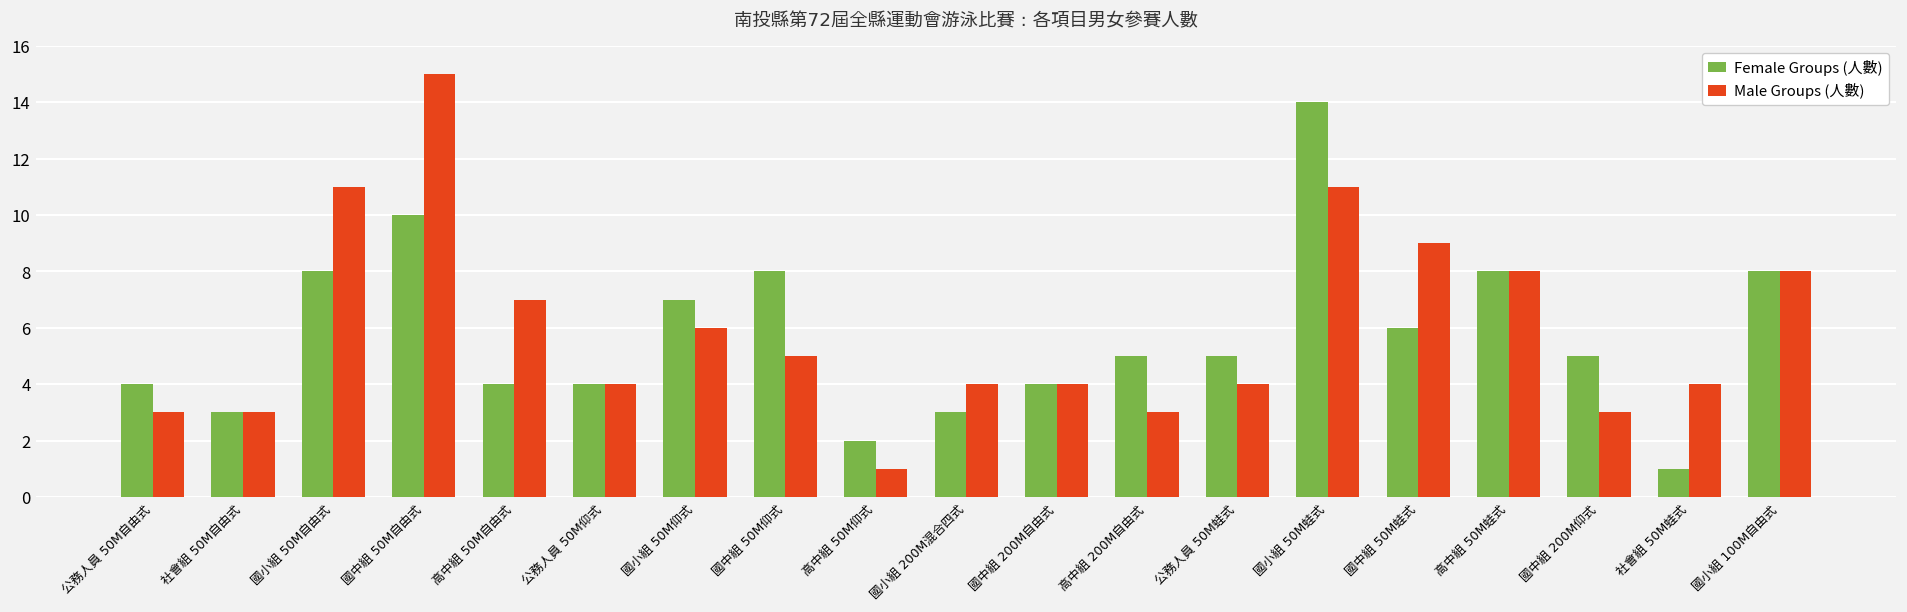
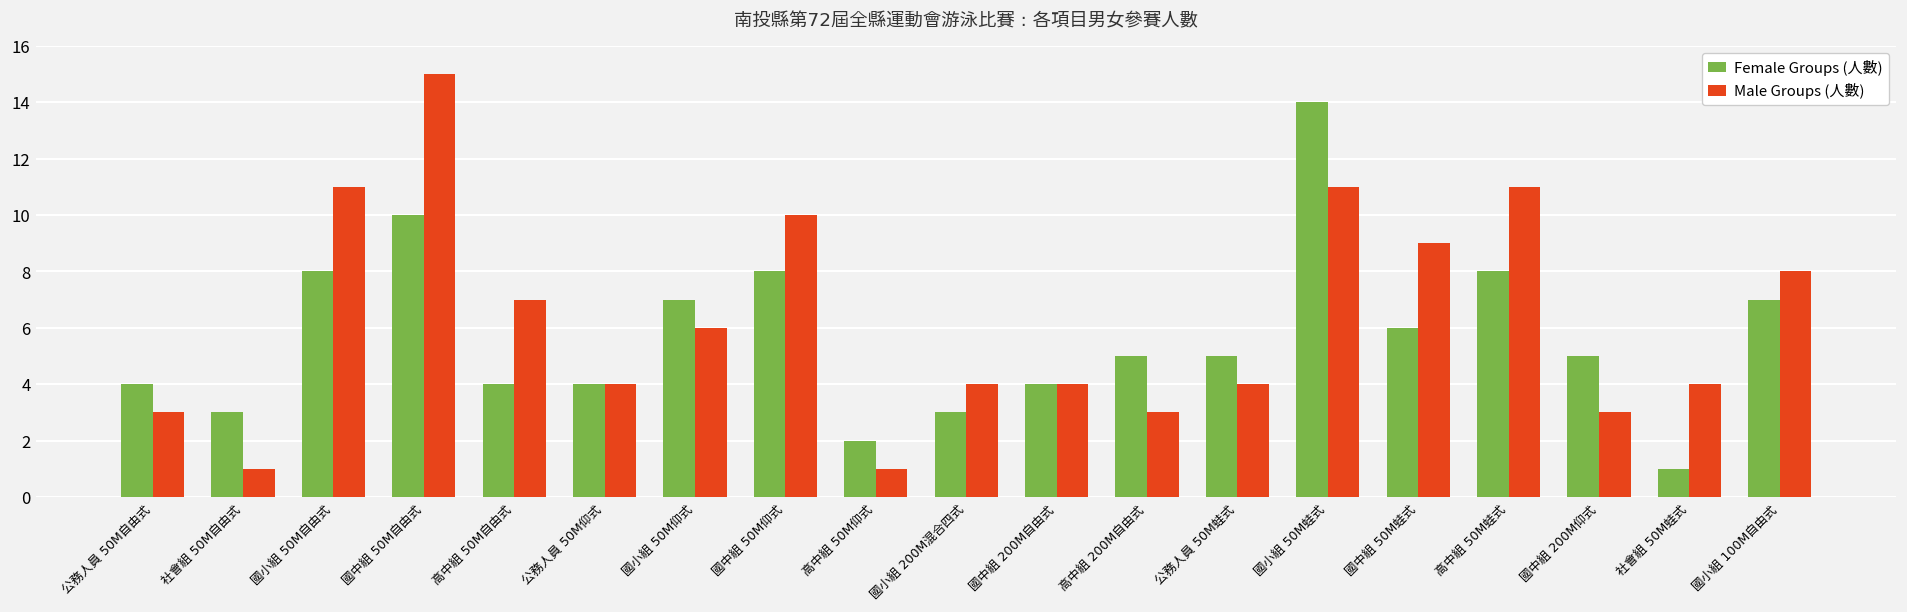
  {
    "Female Groups (人數)": {
      "公務人員 50M自由式": 4,
      "社會組 50M自由式": 3,
      "國小組 50M自由式": 8,
      "國中組 50M自由式": 10,
      "高中組 50M自由式": 4,
      "公務人員 50M仰式": 4,
      "國小組 50M仰式": 7,
      "國中組 50M仰式": 8,
      "高中組 50M仰式": 2,
      "國小組 200M混合四式": 3,
      "國中組 200M自由式": 4,
      "高中組 200M自由式": 5,
      "公務人員 50M蛙式": 5,
      "國小組 50M蛙式": 14,
      "國中組 50M蛙式": 6,
      "高中組 50M蛙式": 8,
      "國中組 200M仰式": 5,
      "社會組 50M蛙式": 1,
-     "國小組 100M自由式": 8
+     "國小組 100M自由式": 7
    },
    "Male Groups (人數)": {
      "公務人員 50M自由式": 3,
-     "社會組 50M自由式": 3,
+     "社會組 50M自由式": 1,
      "國小組 50M自由式": 11,
      "國中組 50M自由式": 15,
      "高中組 50M自由式": 7,
      "公務人員 50M仰式": 4,
      "國小組 50M仰式": 6,
-     "國中組 50M仰式": 5,
+     "國中組 50M仰式": 10,
      "高中組 50M仰式": 1,
      "國小組 200M混合四式": 4,
      "國中組 200M自由式": 4,
      "高中組 200M自由式": 3,
      "公務人員 50M蛙式": 4,
      "國小組 50M蛙式": 11,
      "國中組 50M蛙式": 9,
-     "高中組 50M蛙式": 8,
+     "高中組 50M蛙式": 11,
      "國中組 200M仰式": 3,
      "社會組 50M蛙式": 4,
      "國小組 100M自由式": 8
    }
  }
